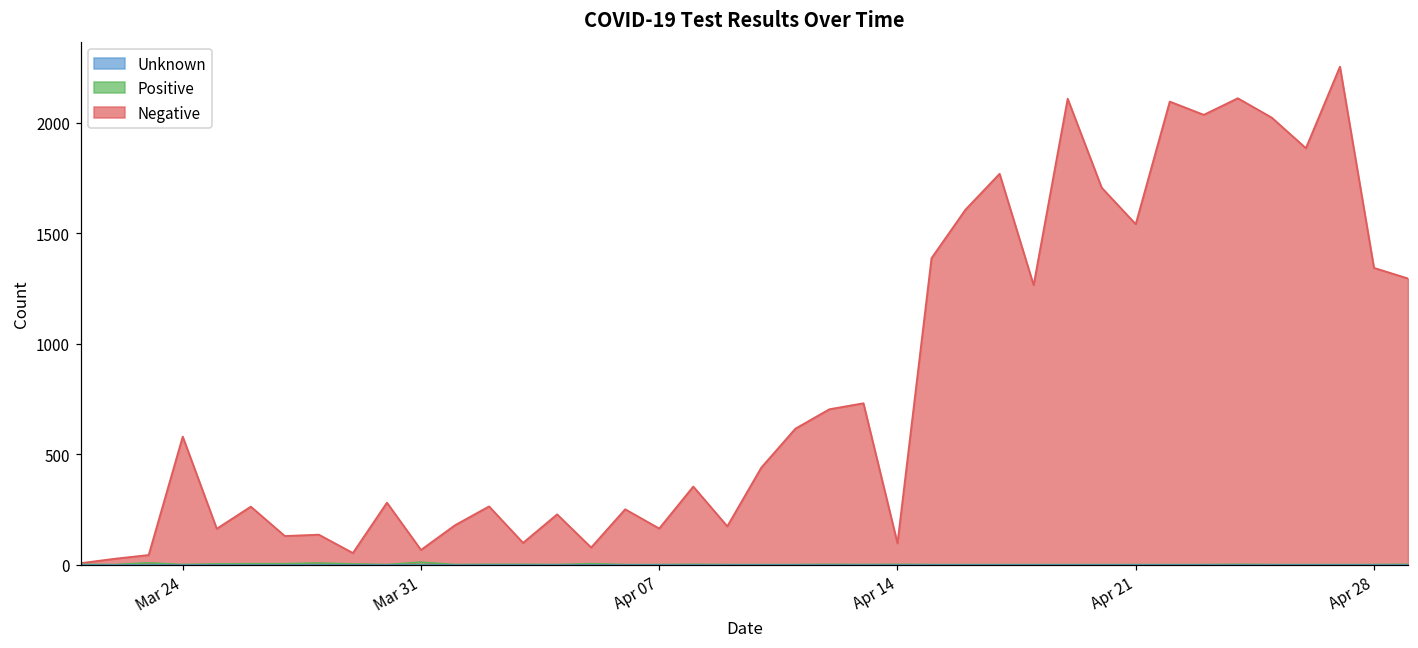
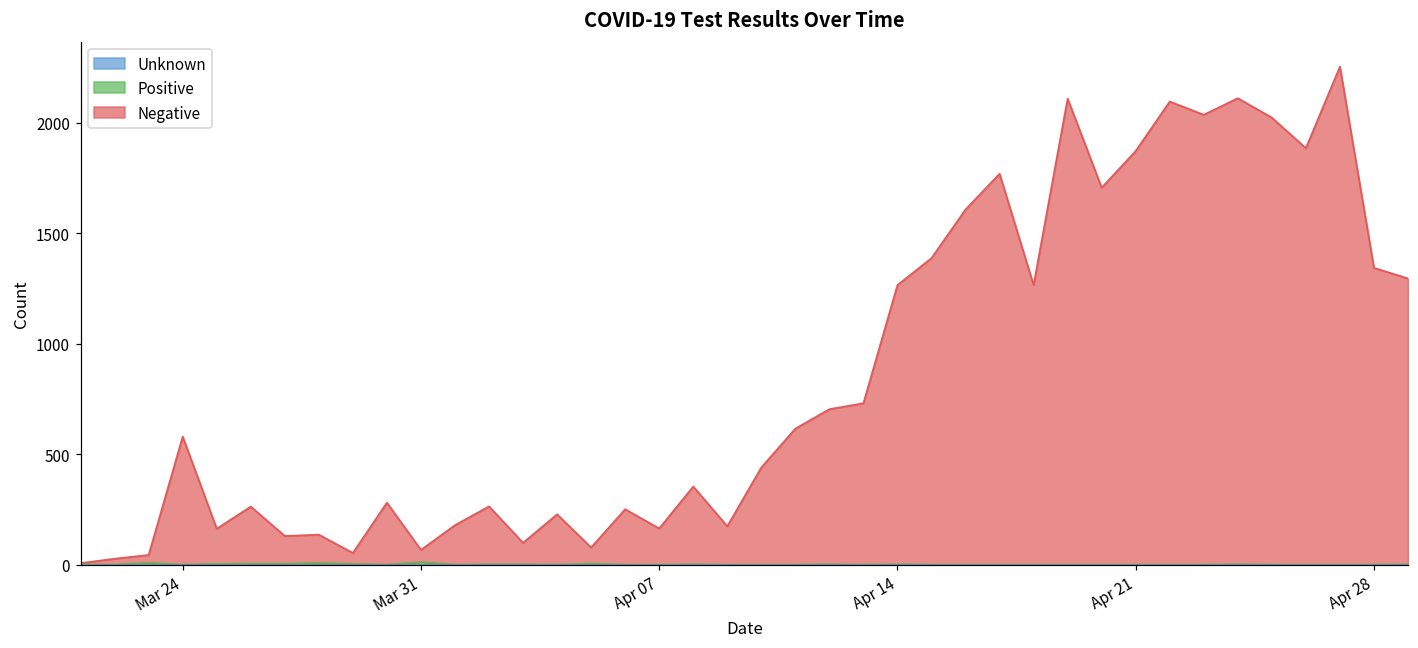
  {
    "Negative": {
      "Mar 24": 580,
      "Mar 31": 60,
      "Apr 07": 160,
-     "Apr 14": 100,
-     "Apr 21": 1540,
+     "Apr 14": 1260,
+     "Apr 21": 1870,
      "Apr 28": 1340
    }
  }
